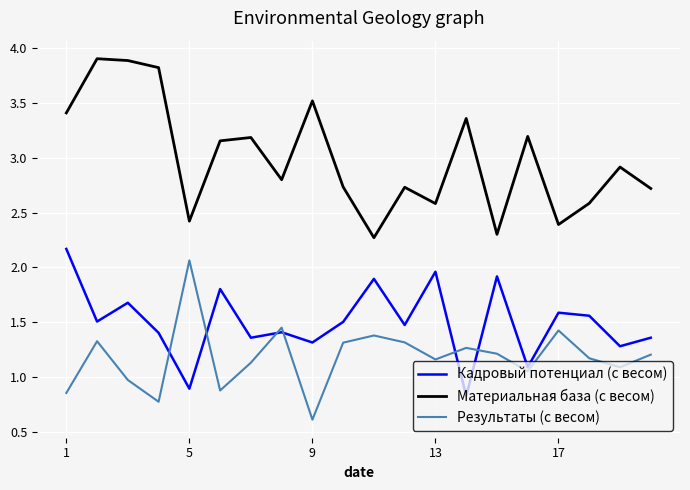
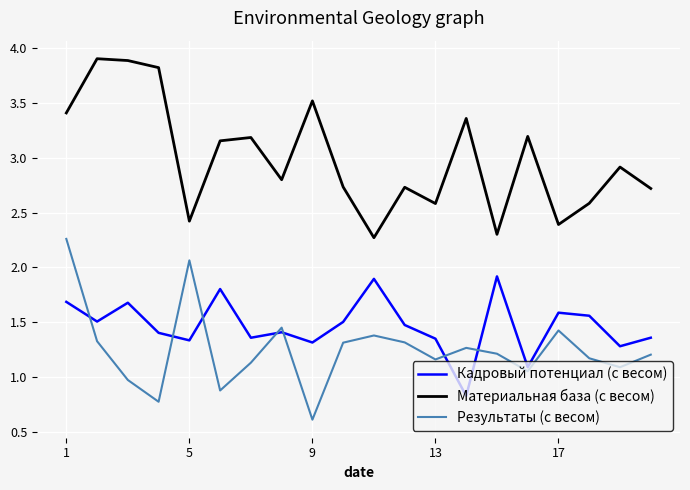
  {
    "Кадровый потенциал (с весом)": {
-     "1": 2.17,
-     "5": 0.89,
+     "1": 1.69,
+     "5": 1.34,
      "9": 1.32,
-     "13": 1.96,
+     "13": 1.35,
      "17": 1.59
    },
    "Материальная база (с весом)": {
      "1": 3.41,
      "5": 2.42,
      "9": 3.52,
      "13": 2.58,
      "17": 2.39
    },
    "Результаты (с весом)": {
-     "1": 0.86,
+     "1": 2.26,
      "5": 2.06,
      "9": 0.61,
      "13": 1.16,
      "17": 1.43
    }
  }
